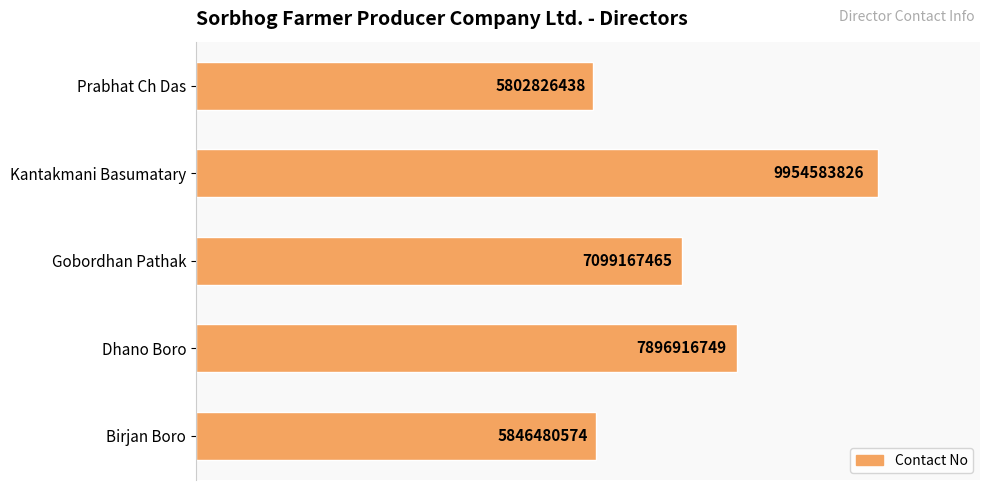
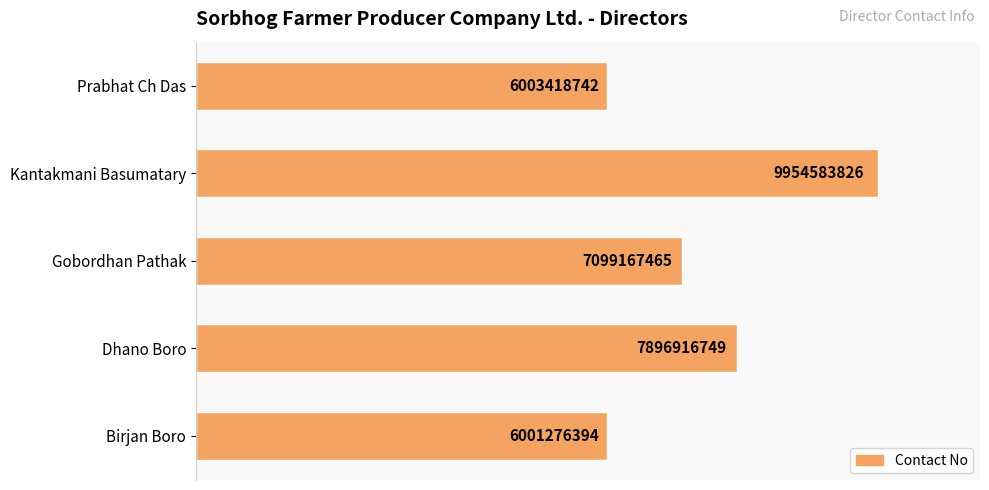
  {
-   "Prabhat Ch Das": 5802826438,
+   "Prabhat Ch Das": 6003418742,
    "Kantakmani Basumatary": 9954583826,
    "Gobordhan Pathak": 7099167465,
    "Dhano Boro": 7896916749,
-   "Birjan Boro": 5846480574
+   "Birjan Boro": 6001276394
  }
